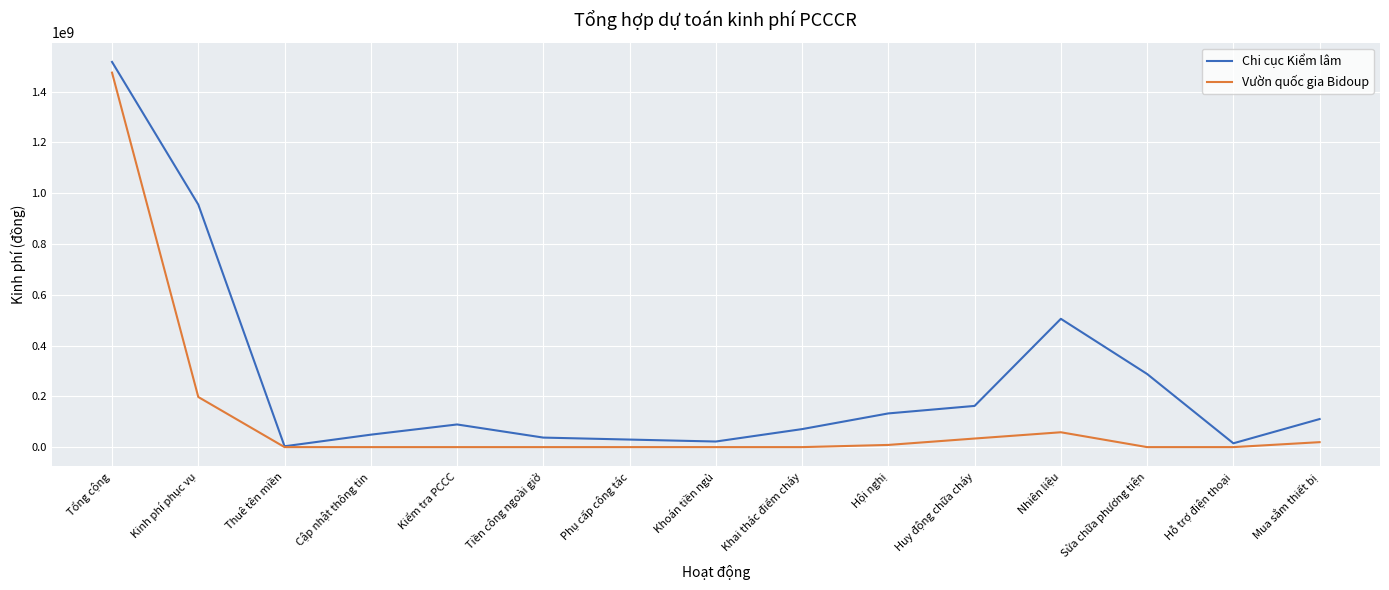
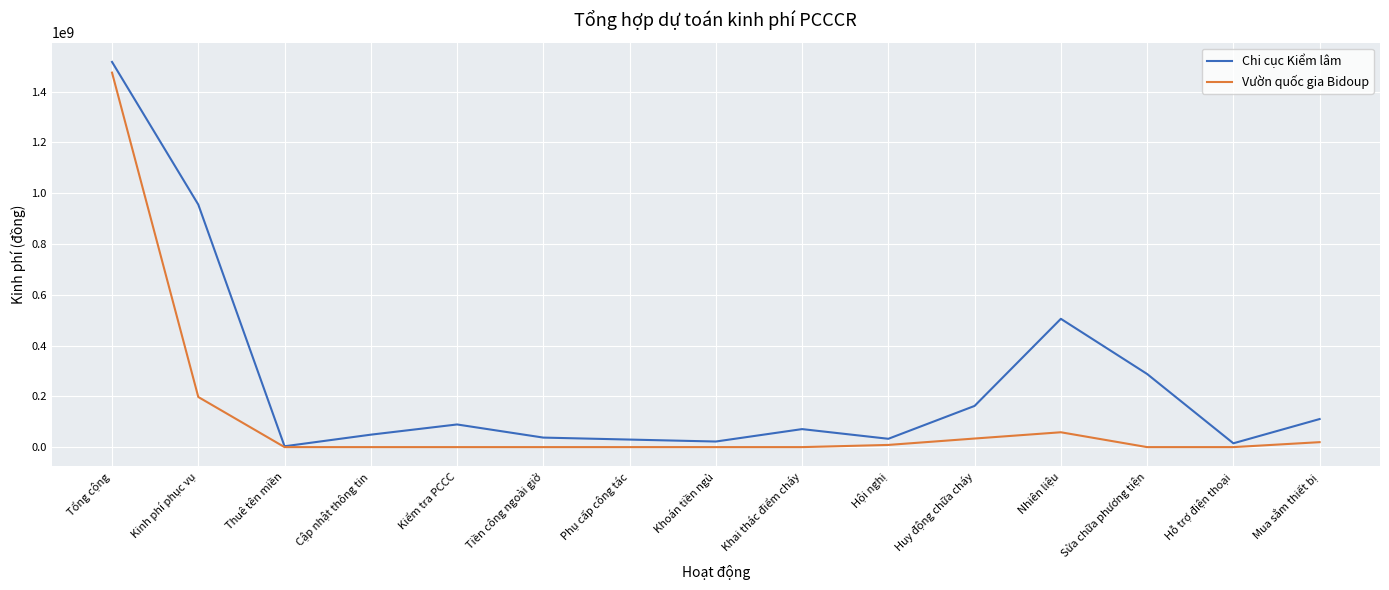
  {
    "Chi cục Kiểm lâm": {
      "Tổng cộng": 1520000000,
      "Kinh phí phục vụ": 960000000,
      "Cập nhật thông tin": 50000000,
      "Kiểm tra PCCC": 90000000,
      "Tiền công ngoài giờ": 40000000,
      "Phụ cấp công tác": 30000000,
      "Khoán tiền ngủ": 20000000,
      "Khai thác điểm cháy": 70000000,
-     "Hội nghị": 130000000,
+     "Hội nghị": 30000000,
      "Huy động chữa cháy": 160000000,
      "Nhiên liệu": 510000000,
      "Sửa chữa phương tiện": 290000000,
      "Hỗ trợ điện thoại": 20000000,
      "Mua sắm thiết bị": 110000000
    },
    "Vườn quốc gia Bidoup": {
      "Tổng cộng": 1470000000,
      "Kinh phí phục vụ": 200000000,
      "Cập nhật thông tin": 0,
      "Kiểm tra PCCC": 0,
      "Tiền công ngoài giờ": 0,
      "Phụ cấp công tác": 0,
      "Khoán tiền ngủ": 0,
      "Khai thác điểm cháy": 0,
      "Hội nghị": 10000000,
      "Huy động chữa cháy": 30000000,
      "Nhiên liệu": 60000000,
      "Sửa chữa phương tiện": 0,
      "Hỗ trợ điện thoại": 0,
      "Mua sắm thiết bị": 20000000
    }
  }
